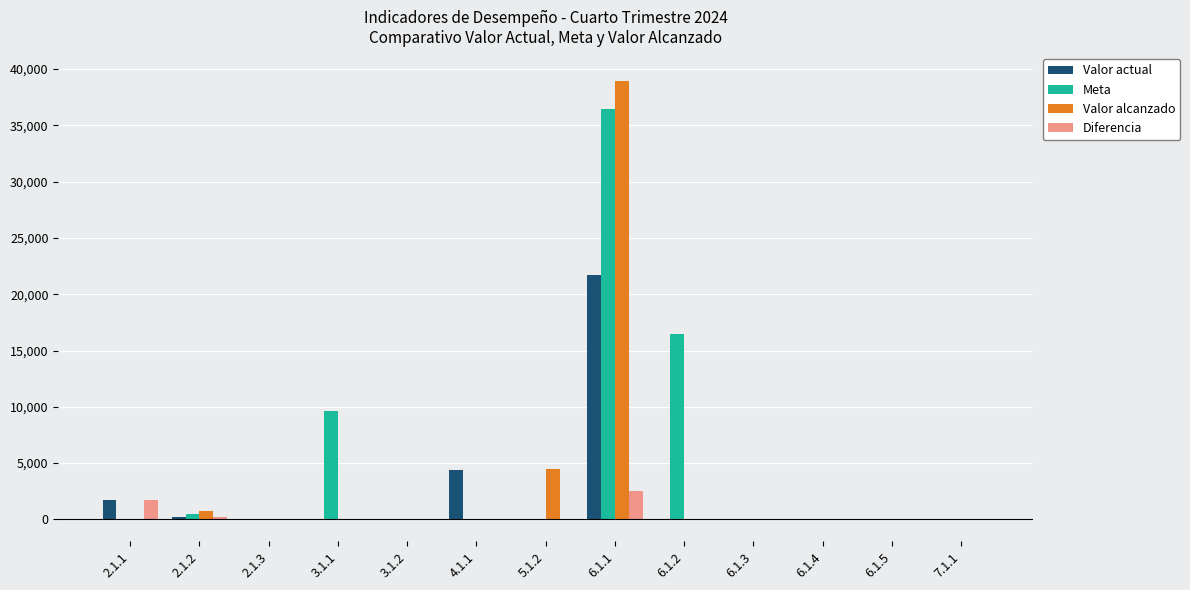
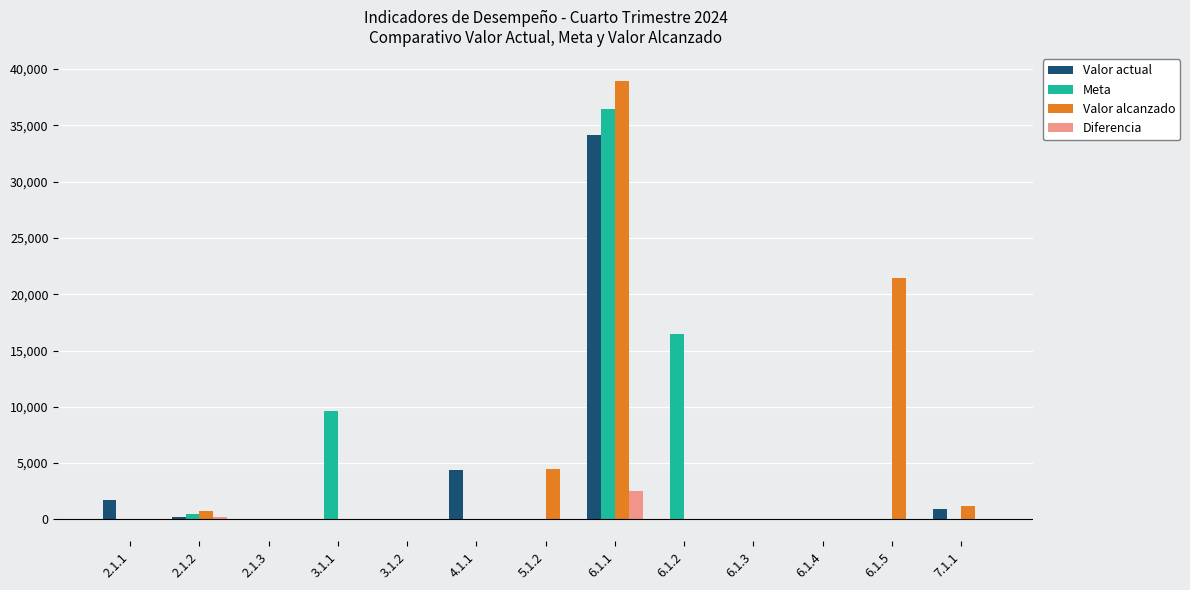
  {
    "Valor actual": {
      "2.1.1": "1,700",
      "2.1.2": "200",
      "4.1.1": "4,400",
-     "6.1.1": "21,700",
-     "7.1.1": "100"
+     "6.1.1": "34,200",
+     "7.1.1": "900"
    },
    "Meta": {
      "2.1.2": "500",
      "3.1.1": "9,600",
      "6.1.1": "36,400",
      "6.1.2": "16,500"
    },
    "Valor alcanzado": {
      "2.1.2": "700",
      "5.1.2": "4,500",
      "6.1.1": "38,900",
-     "6.1.5": "100",
-     "7.1.1": "100"
+     "6.1.5": "21,400",
+     "7.1.1": "1,200"
    },
    "Diferencia": {
-     "2.1.1": "1,700",
+     "2.1.1": "0",
      "2.1.2": "200",
      "6.1.1": "2,500"
    }
  }
